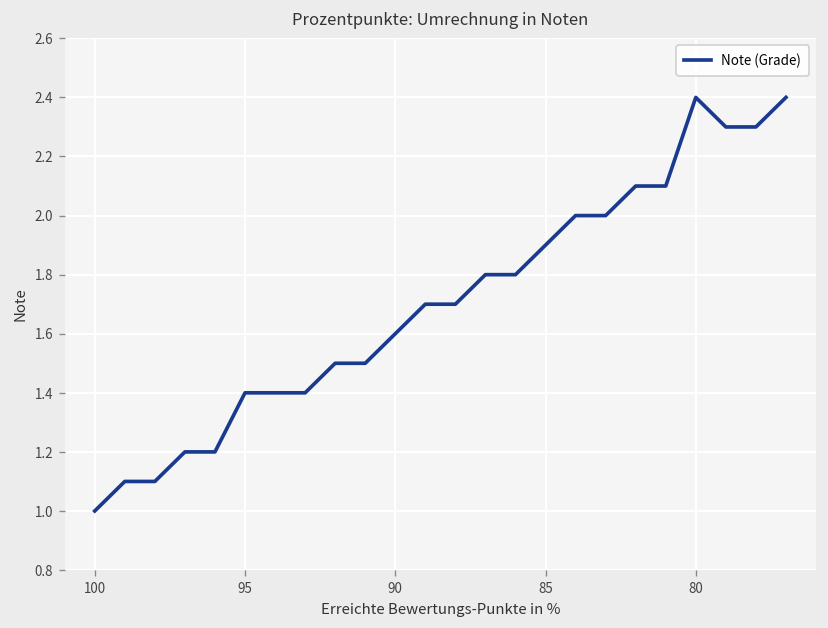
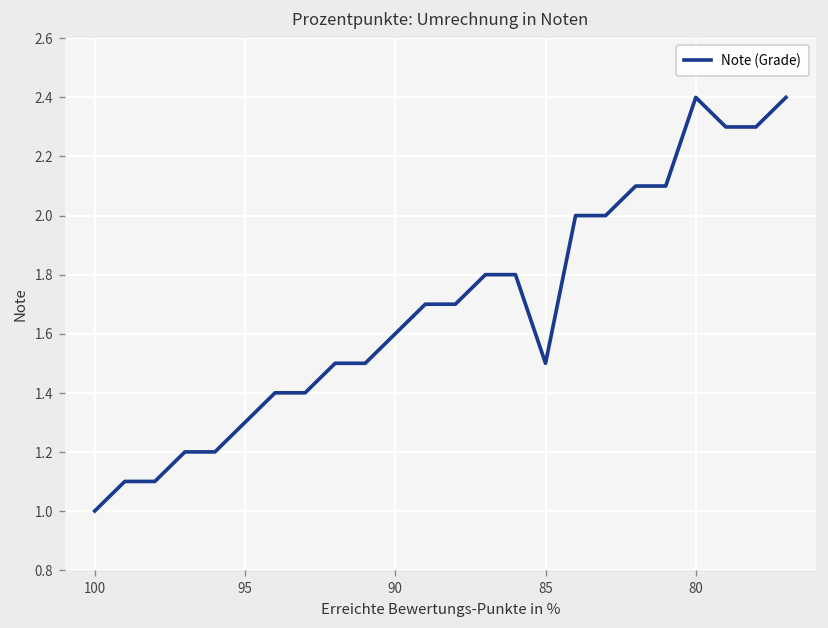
  {
    "100": 1.0,
-   "95": 1.4,
+   "95": 1.3,
    "90": 1.6,
-   "85": 1.9,
+   "85": 1.5,
    "80": 2.4
  }
